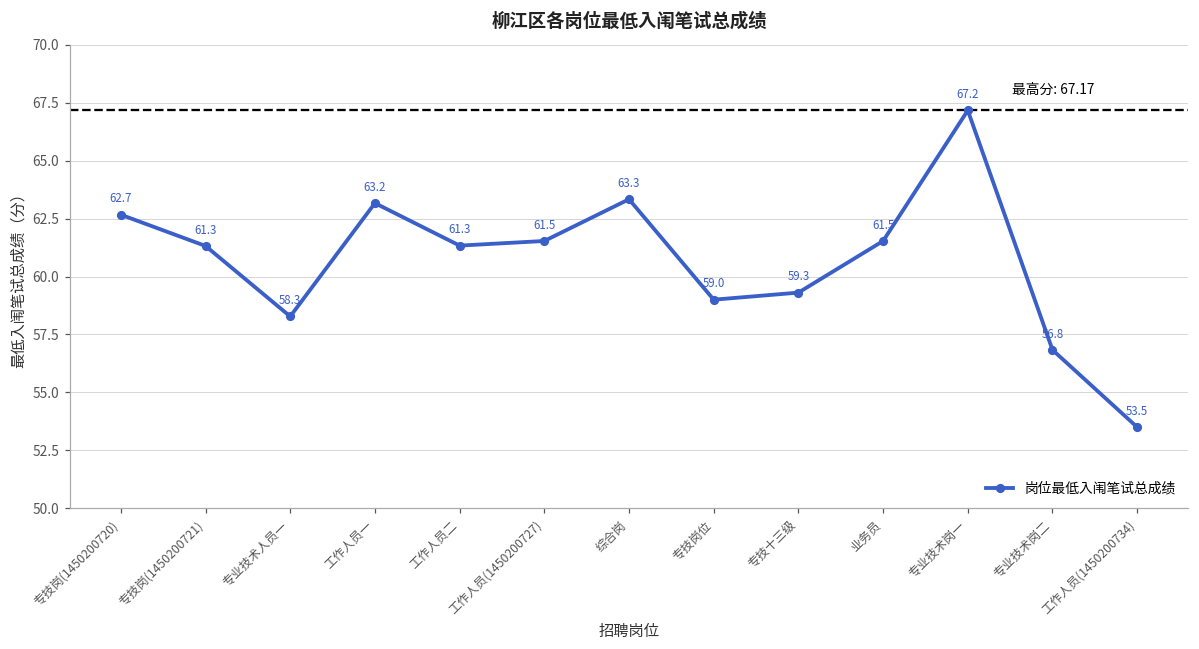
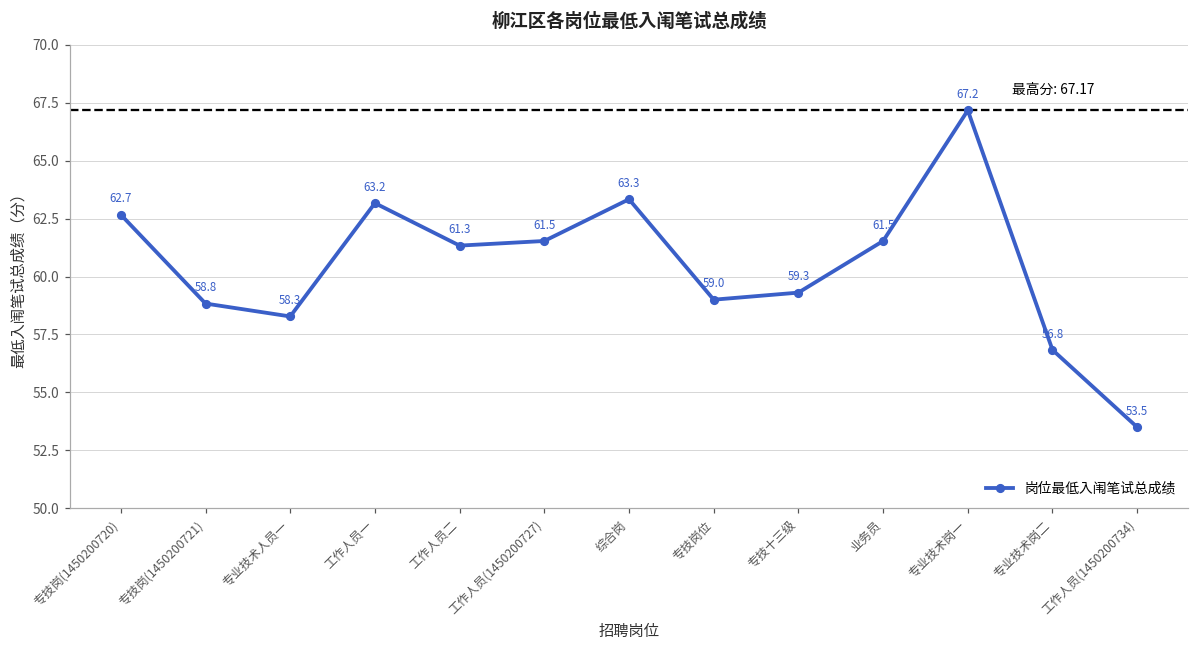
  {
    "专技岗(1450200720)": 62.7,
-   "专技岗(1450200721)": 61.3,
+   "专技岗(1450200721)": 58.8,
    "专业技术人员一": 58.3,
    "工作人员一": 63.2,
    "工作人员二": 61.3,
    "工作人员(1450200727)": 61.5,
    "综合岗": 63.3,
    "专技岗位": 59.0,
    "专技十三级": 59.3,
    "业务员": 61.5,
    "专业技术岗一": 67.2,
    "专业技术岗二": 56.8,
    "工作人员(1450200734)": 53.5
  }
